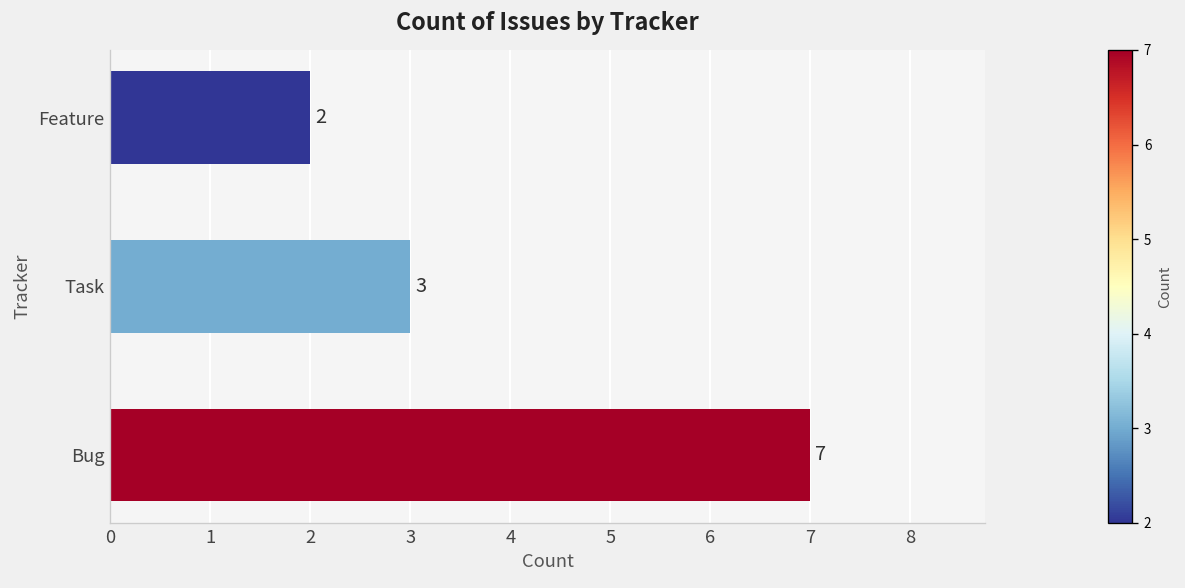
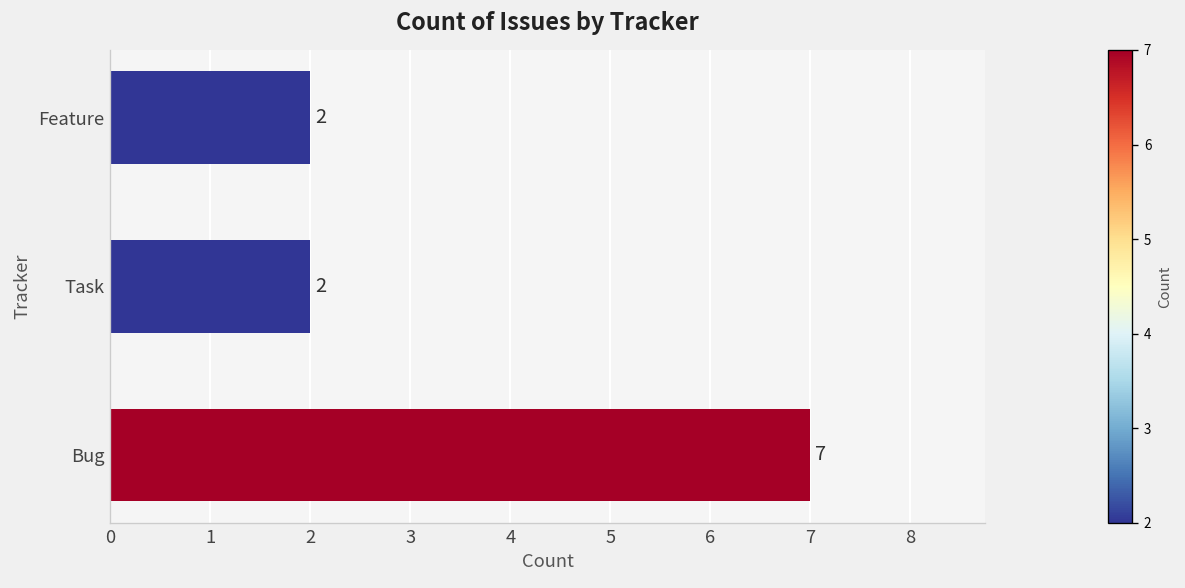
  {
    "Feature": 2,
-   "Task": 3,
+   "Task": 2,
    "Bug": 7
  }
